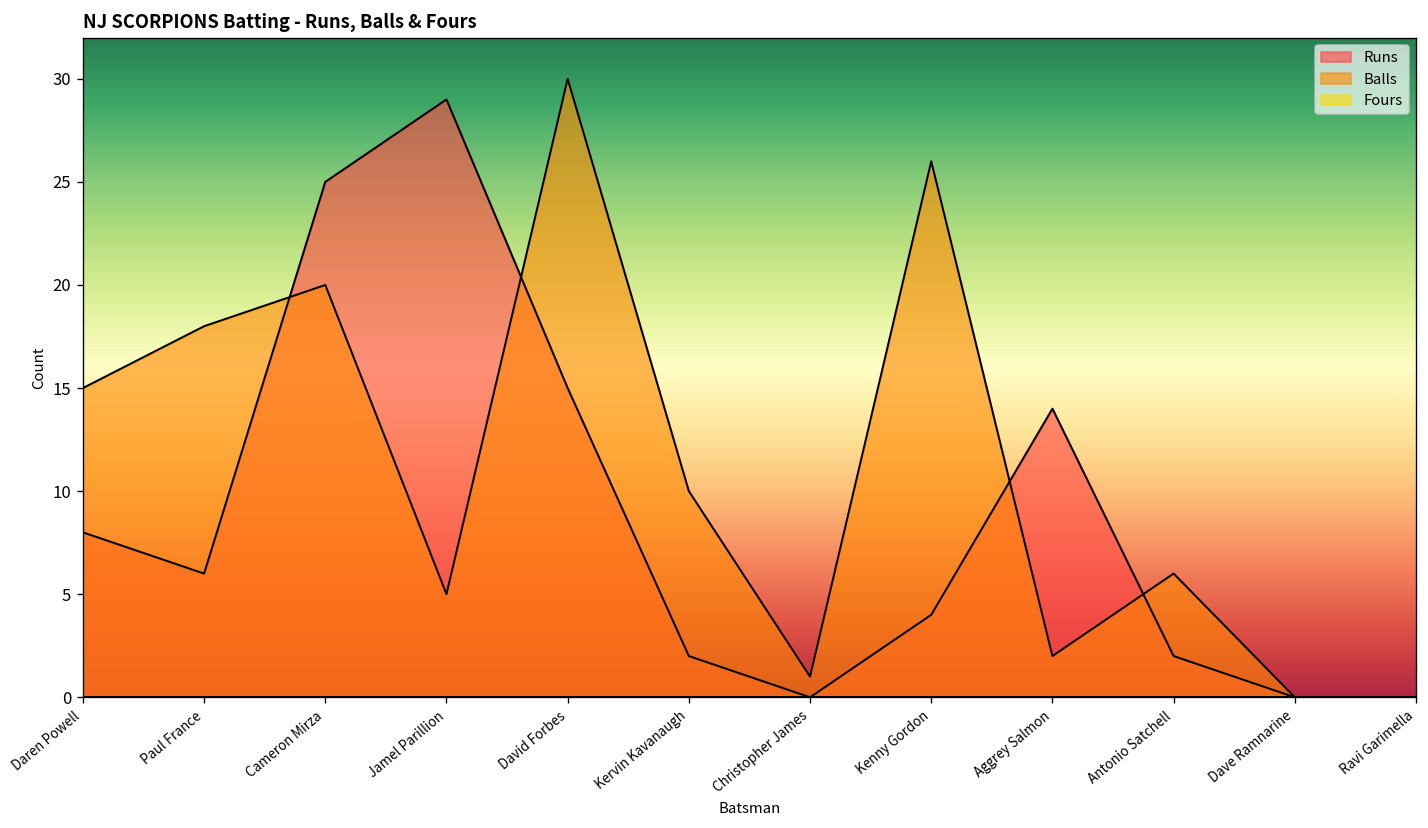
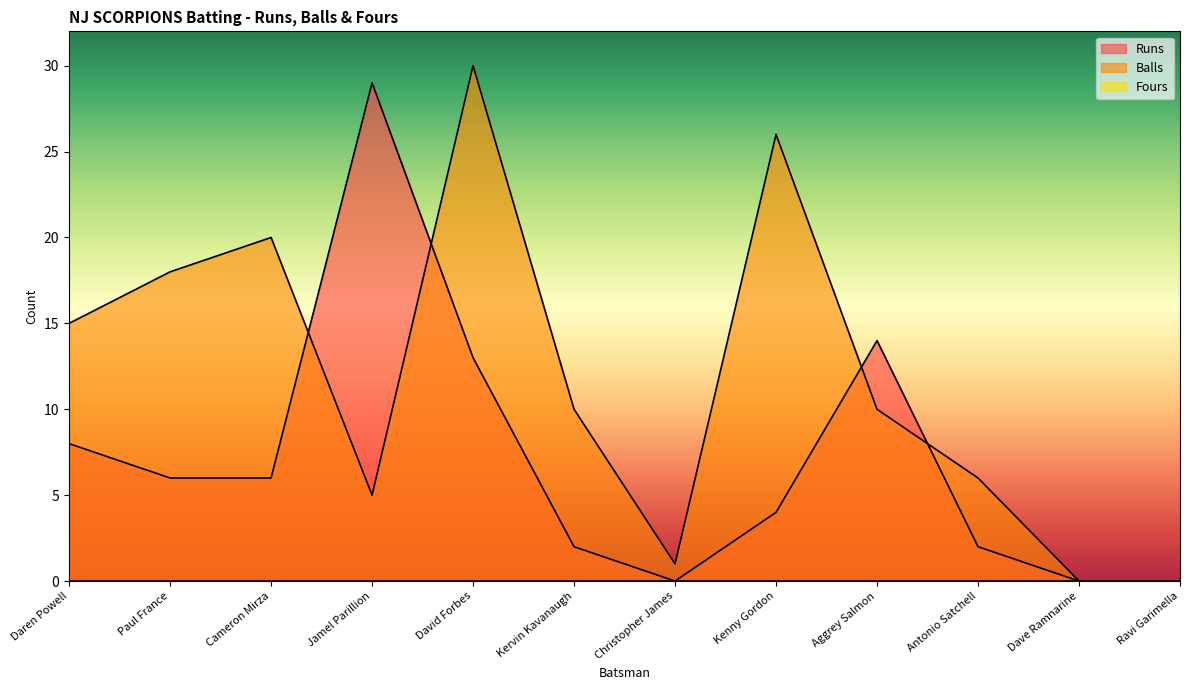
  {
    "Runs": {
      "Daren Powell": 8,
      "Paul France": 6,
-     "Cameron Mirza": 25,
+     "Cameron Mirza": 6,
      "Jamel Parillion": 29,
-     "David Forbes": 15,
+     "David Forbes": 13,
      "Kervin Kavanaugh": 2,
      "Kenny Gordon": 4,
      "Aggrey Salmon": 14,
      "Antonio Satchell": 2
    },
    "Balls": {
      "Daren Powell": 15,
      "Paul France": 18,
      "Cameron Mirza": 20,
      "Jamel Parillion": 5,
      "David Forbes": 30,
      "Kervin Kavanaugh": 10,
      "Christopher James": 1,
      "Kenny Gordon": 26,
-     "Aggrey Salmon": 2,
+     "Aggrey Salmon": 10,
      "Antonio Satchell": 6
    },
    "Fours": {
      "Daren Powell": 0,
      "Paul France": 0,
      "Cameron Mirza": 0,
      "Jamel Parillion": 0,
      "David Forbes": 0,
      "Kervin Kavanaugh": 0,
      "Kenny Gordon": 0,
      "Aggrey Salmon": 0,
      "Antonio Satchell": 0
    }
  }
